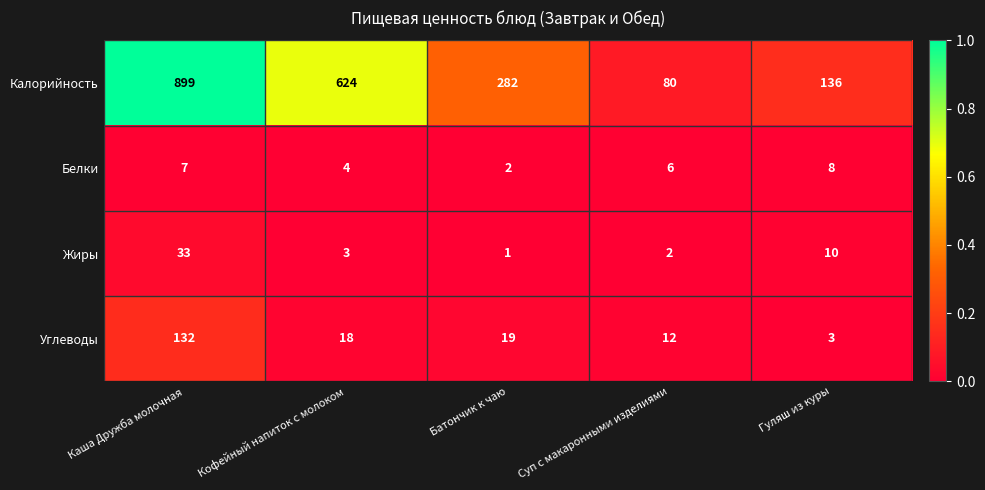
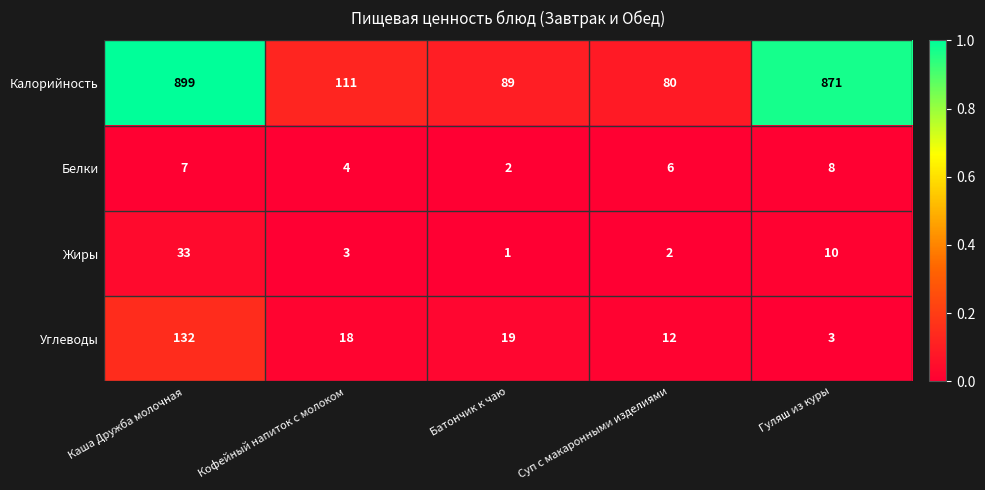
  {
    "Калорийность": {
      "Каша Дружба молочная": 899,
-     "Кофейный напиток с молоком": 624,
-     "Батончик к чаю": 282,
+     "Кофейный напиток с молоком": 111,
+     "Батончик к чаю": 89,
      "Суп с макаронными изделиями": 80,
-     "Гуляш из куры": 136
+     "Гуляш из куры": 871
    },
    "Белки": {
      "Каша Дружба молочная": 7,
      "Кофейный напиток с молоком": 4,
      "Батончик к чаю": 2,
      "Суп с макаронными изделиями": 6,
      "Гуляш из куры": 8
    },
    "Жиры": {
      "Каша Дружба молочная": 33,
      "Кофейный напиток с молоком": 3,
      "Батончик к чаю": 1,
      "Суп с макаронными изделиями": 2,
      "Гуляш из куры": 10
    },
    "Углеводы": {
      "Каша Дружба молочная": 132,
      "Кофейный напиток с молоком": 18,
      "Батончик к чаю": 19,
      "Суп с макаронными изделиями": 12,
      "Гуляш из куры": 3
    }
  }
